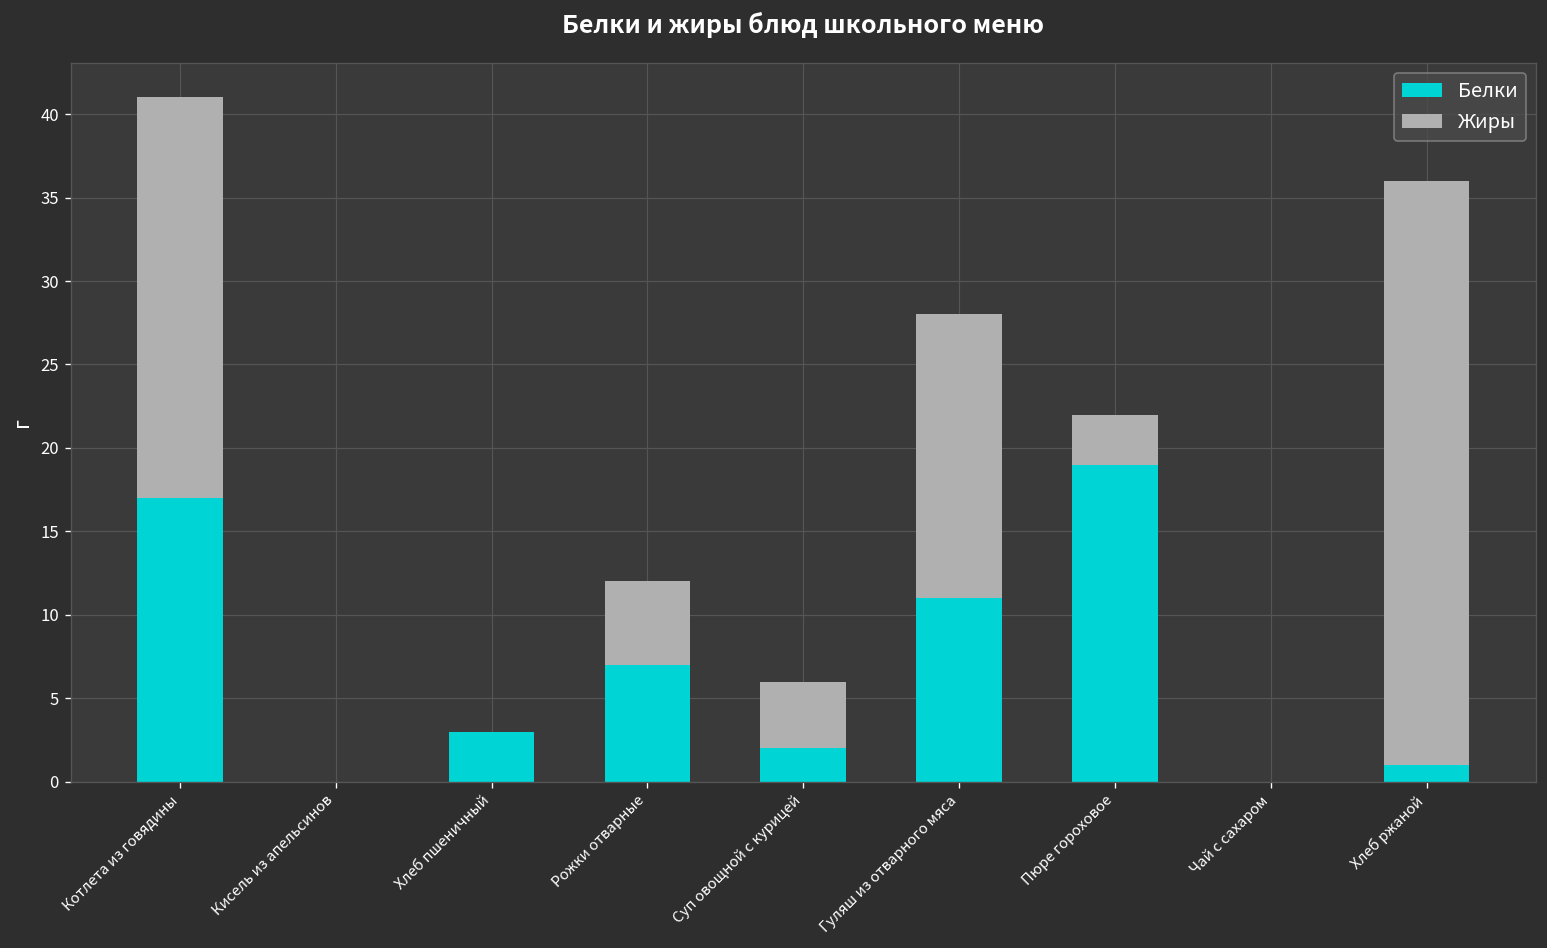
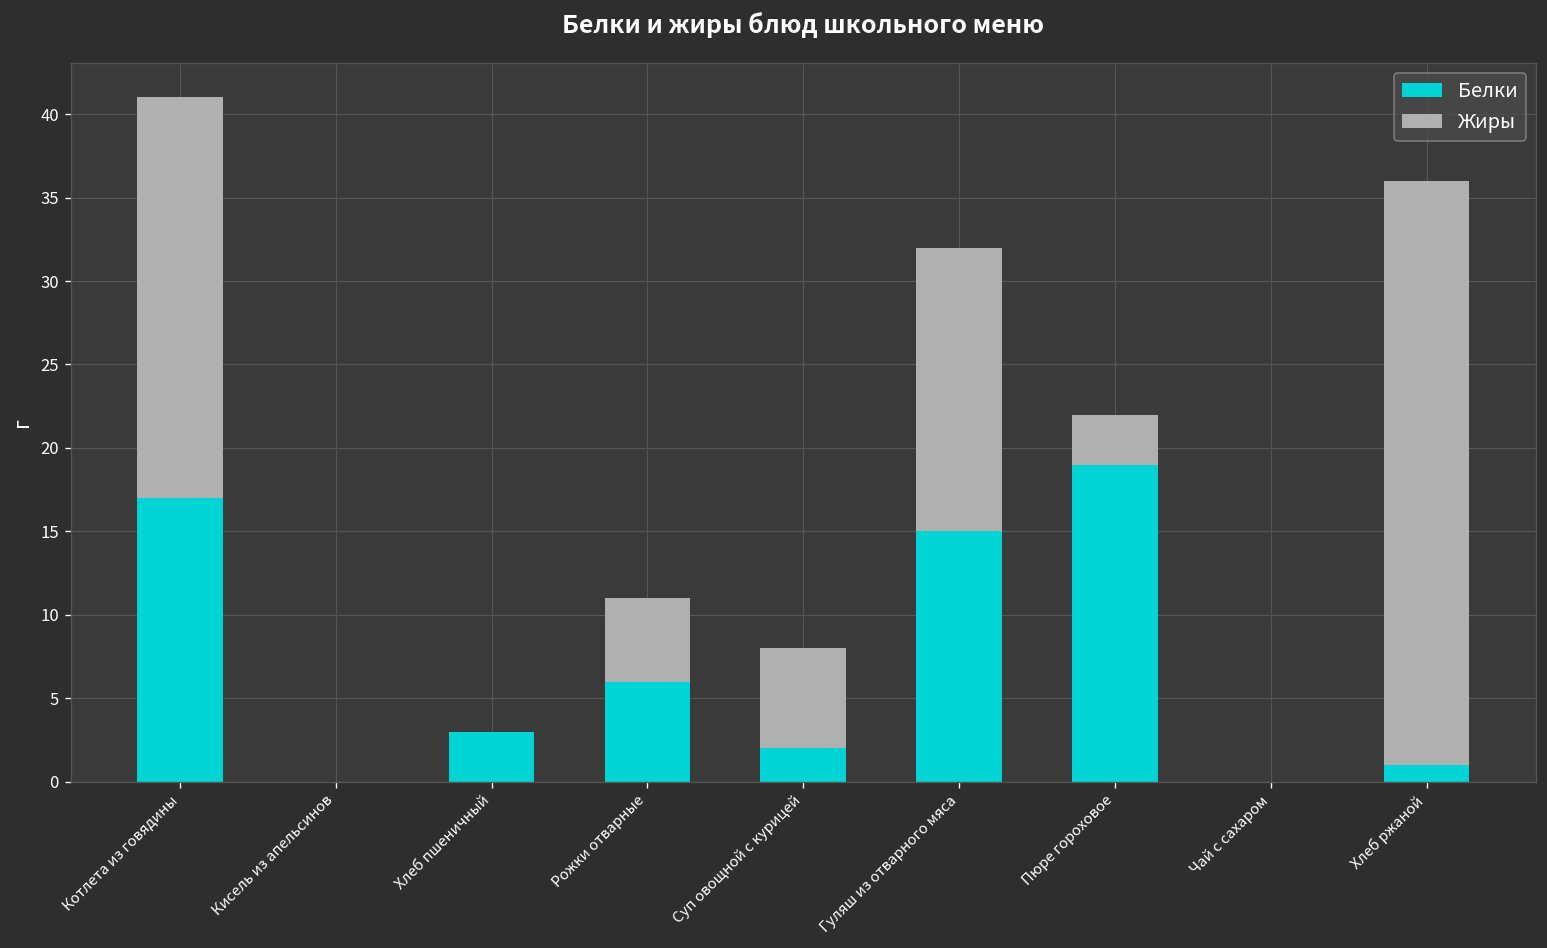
  {
    "Белки": {
      "Котлета из говядины": 17,
      "Кисель из апельсинов": 0,
      "Хлеб пшеничный": 3,
-     "Рожки отварные": 7,
+     "Рожки отварные": 6,
      "Суп овощной с курицей": 2,
-     "Гуляш из отварного мяса": 11,
+     "Гуляш из отварного мяса": 15,
      "Пюре гороховое": 19,
      "Чай с сахаром": 0,
      "Хлеб ржаной": 1
    },
    "Жиры": {
      "Котлета из говядины": 24,
      "Кисель из апельсинов": 0,
      "Хлеб пшеничный": 0,
      "Рожки отварные": 5,
-     "Суп овощной с курицей": 4,
+     "Суп овощной с курицей": 6,
      "Гуляш из отварного мяса": 17,
      "Пюре гороховое": 3,
      "Чай с сахаром": 0,
      "Хлеб ржаной": 35
    }
  }
